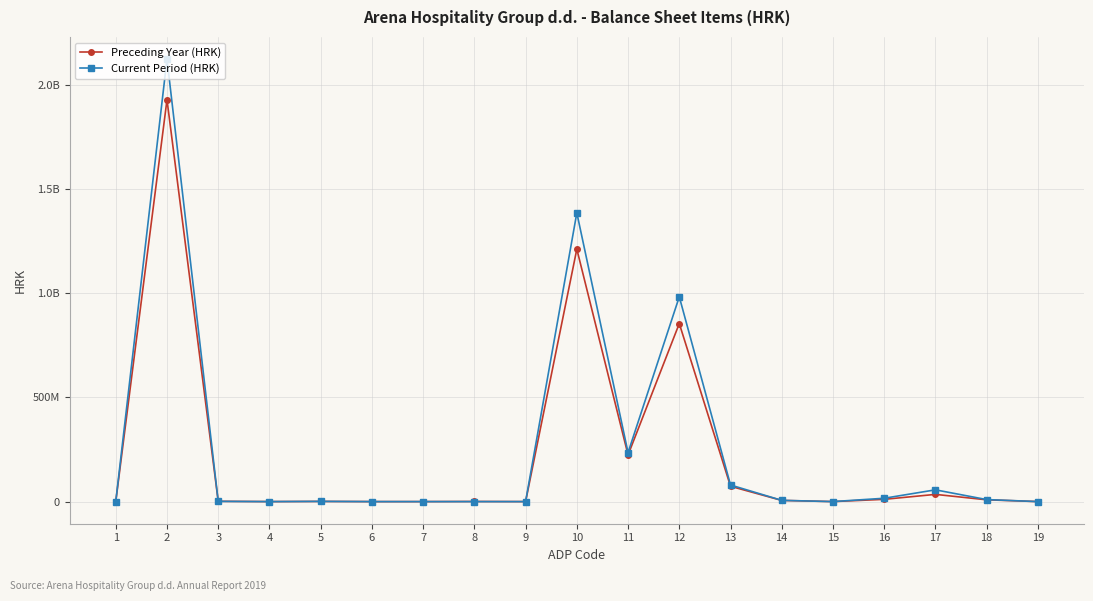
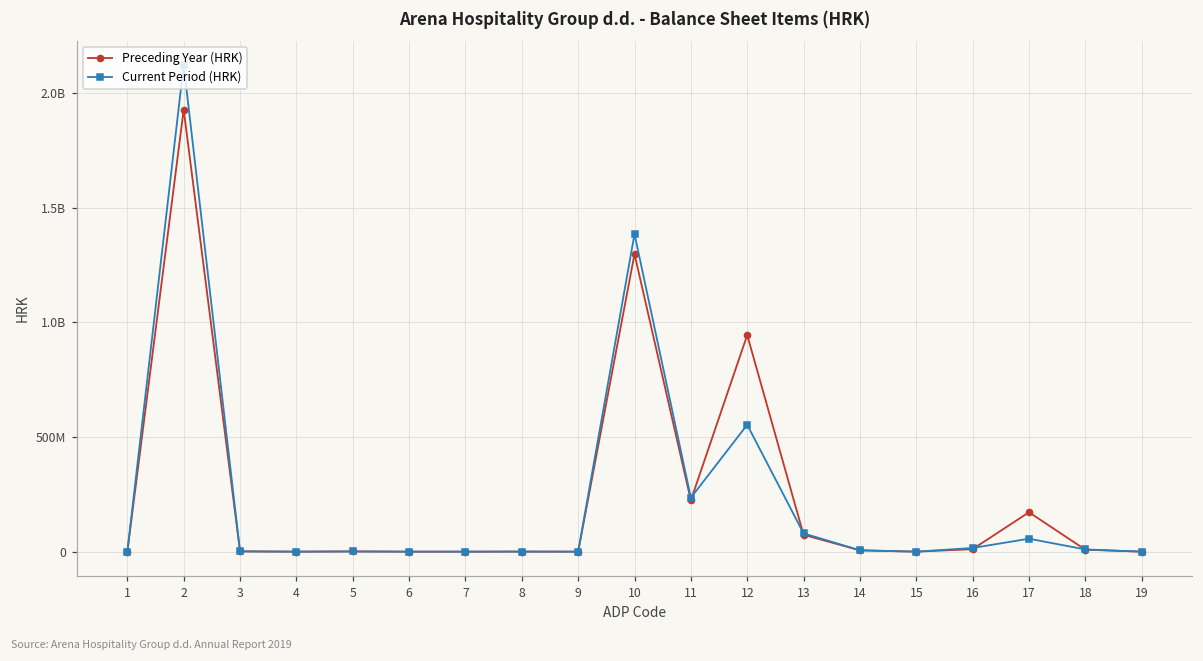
  {
    "Preceding Year (HRK)": {
      "2": 1930000000,
-     "10": 1210000000,
-     "12": 850000000,
-     "17": 30000000
+     "10": 1300000000,
+     "12": 940000000,
+     "17": 170000000
    },
    "Current Period (HRK)": {
      "10": 1390000000,
-     "12": 980000000,
+     "12": 550000000,
      "17": 60000000
    }
  }
